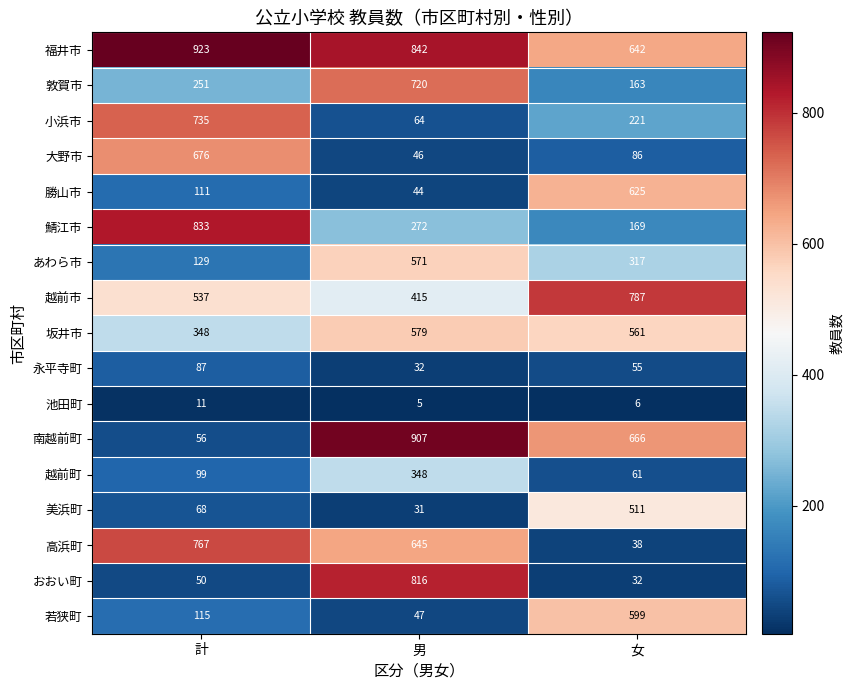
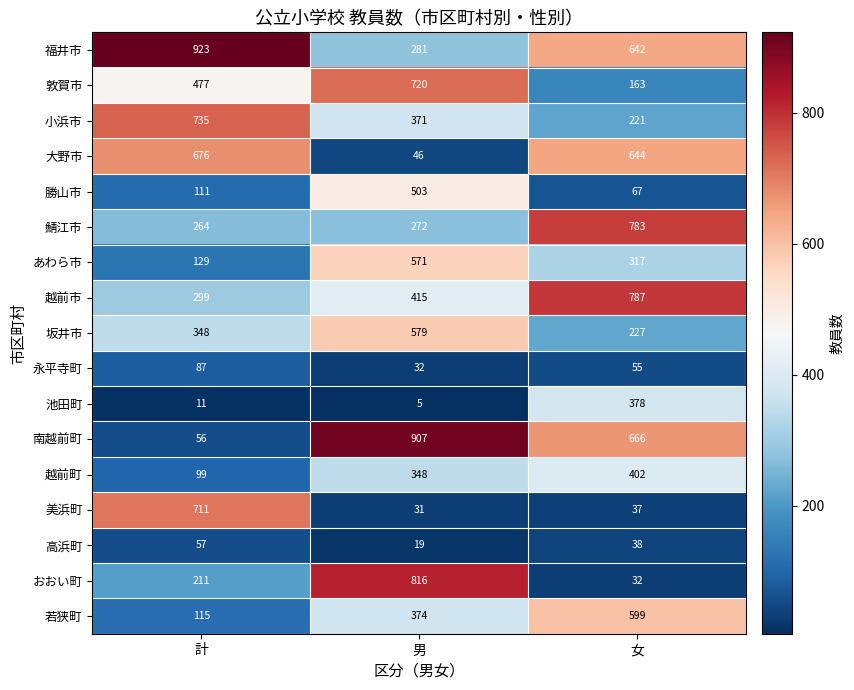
  {
    "福井市": {
      "計": 923,
-     "男": 842,
+     "男": 281,
      "女": 642
    },
    "敦賀市": {
-     "計": 251,
+     "計": 477,
      "男": 720,
      "女": 163
    },
    "小浜市": {
      "計": 735,
-     "男": 64,
+     "男": 371,
      "女": 221
    },
    "大野市": {
      "計": 676,
      "男": 46,
-     "女": 86
+     "女": 644
    },
    "勝山市": {
      "計": 111,
-     "男": 44,
-     "女": 625
+     "男": 503,
+     "女": 67
    },
    "鯖江市": {
-     "計": 833,
+     "計": 264,
      "男": 272,
-     "女": 169
+     "女": 783
    },
    "あわら市": {
      "計": 129,
      "男": 571,
      "女": 317
    },
    "越前市": {
-     "計": 537,
+     "計": 299,
      "男": 415,
      "女": 787
    },
    "坂井市": {
      "計": 348,
      "男": 579,
-     "女": 561
+     "女": 227
    },
    "永平寺町": {
      "計": 87,
      "男": 32,
      "女": 55
    },
    "池田町": {
      "計": 11,
      "男": 5,
-     "女": 6
+     "女": 378
    },
    "南越前町": {
      "計": 56,
      "男": 907,
      "女": 666
    },
    "越前町": {
      "計": 99,
      "男": 348,
-     "女": 61
+     "女": 402
    },
    "美浜町": {
-     "計": 68,
+     "計": 711,
      "男": 31,
-     "女": 511
+     "女": 37
    },
    "高浜町": {
-     "計": 767,
-     "男": 645,
+     "計": 57,
+     "男": 19,
      "女": 38
    },
    "おおい町": {
-     "計": 50,
+     "計": 211,
      "男": 816,
      "女": 32
    },
    "若狭町": {
      "計": 115,
-     "男": 47,
+     "男": 374,
      "女": 599
    }
  }
